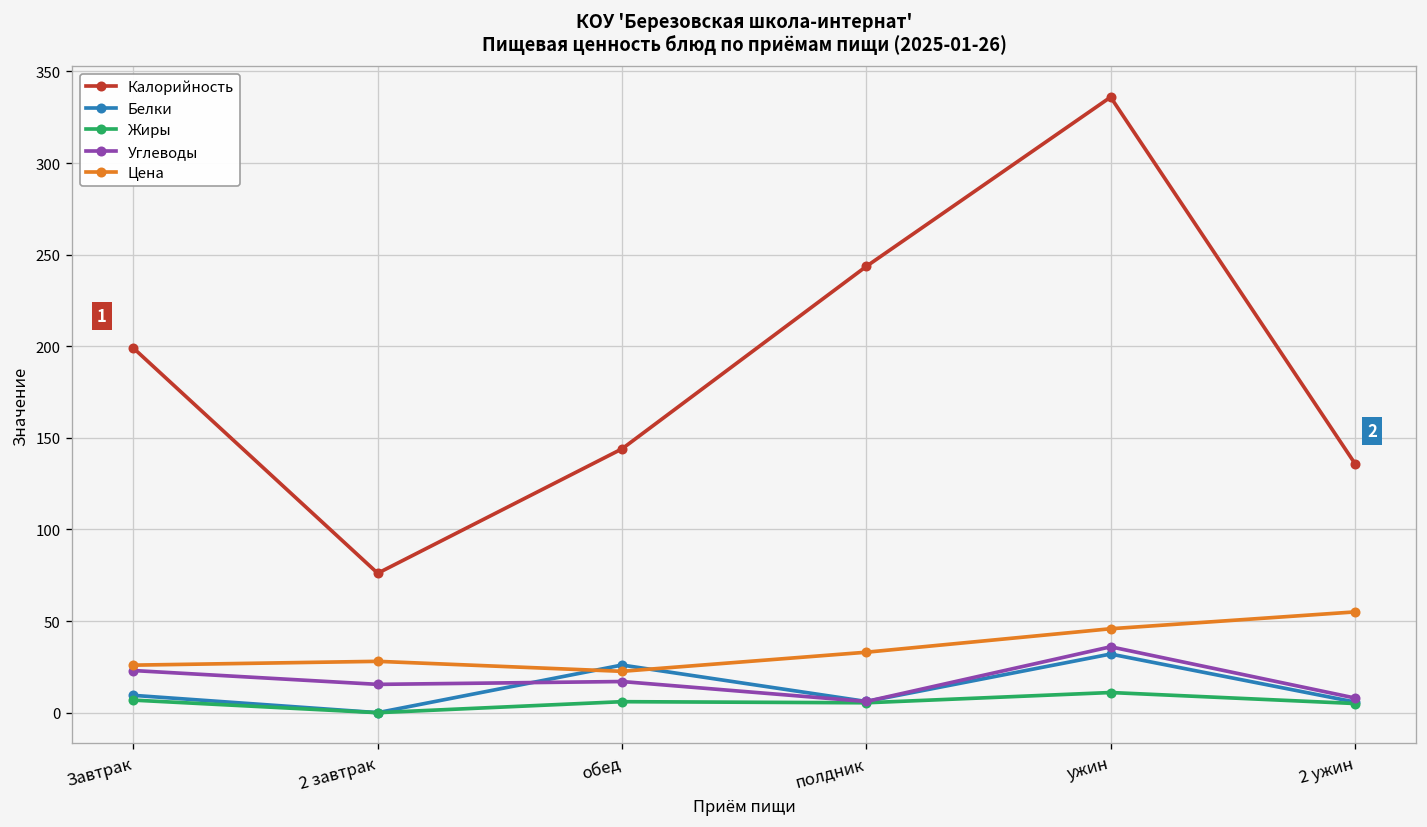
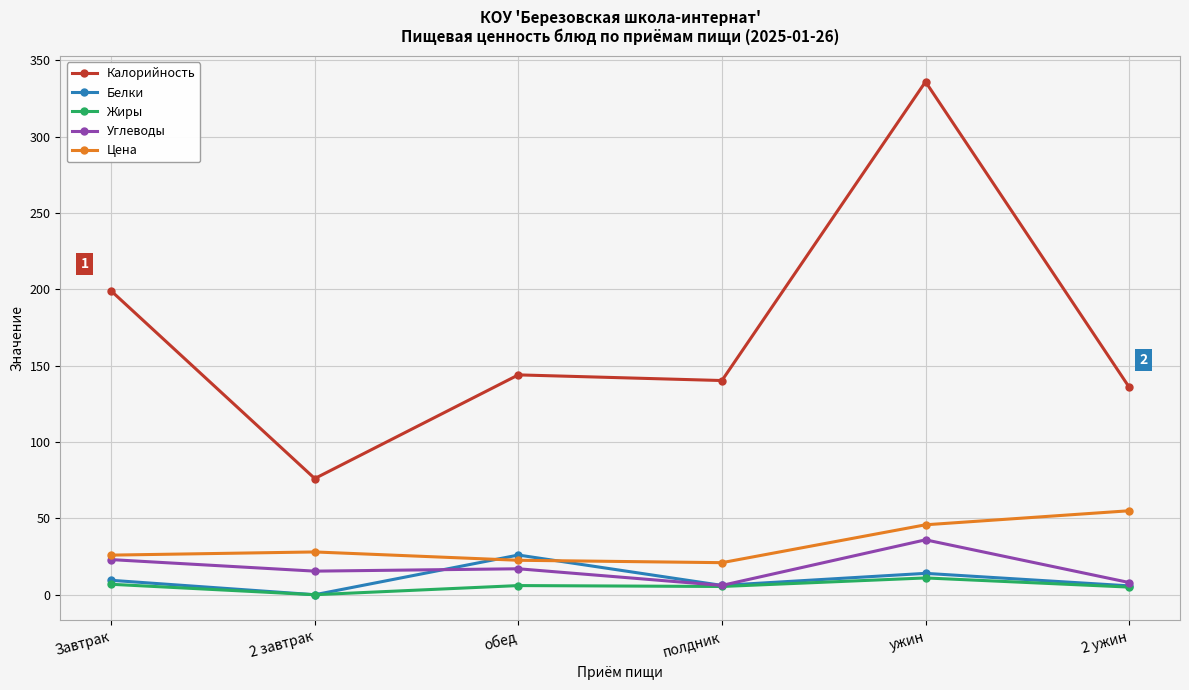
  {
    "Калорийность": {
      "Завтрак": 199,
      "2 завтрак": 76,
      "обед": 144,
-     "полдник": 244,
+     "полдник": 140,
      "ужин": 336
    },
    "Белки": {
      "Завтрак": 9,
      "обед": 26,
-     "ужин": 32
+     "ужин": 14
    },
    "Жиры": {
      "Завтрак": 7,
      "обед": 6,
      "ужин": 11
    },
    "Углеводы": {
      "Завтрак": 23,
      "2 завтрак": 15,
      "обед": 17,
      "ужин": 36,
      "2 ужин": 8
    },
    "Цена": {
      "Завтрак": 26,
      "2 завтрак": 28,
      "обед": 23,
-     "полдник": 33,
+     "полдник": 21,
      "ужин": 46,
      "2 ужин": 55
    }
  }
